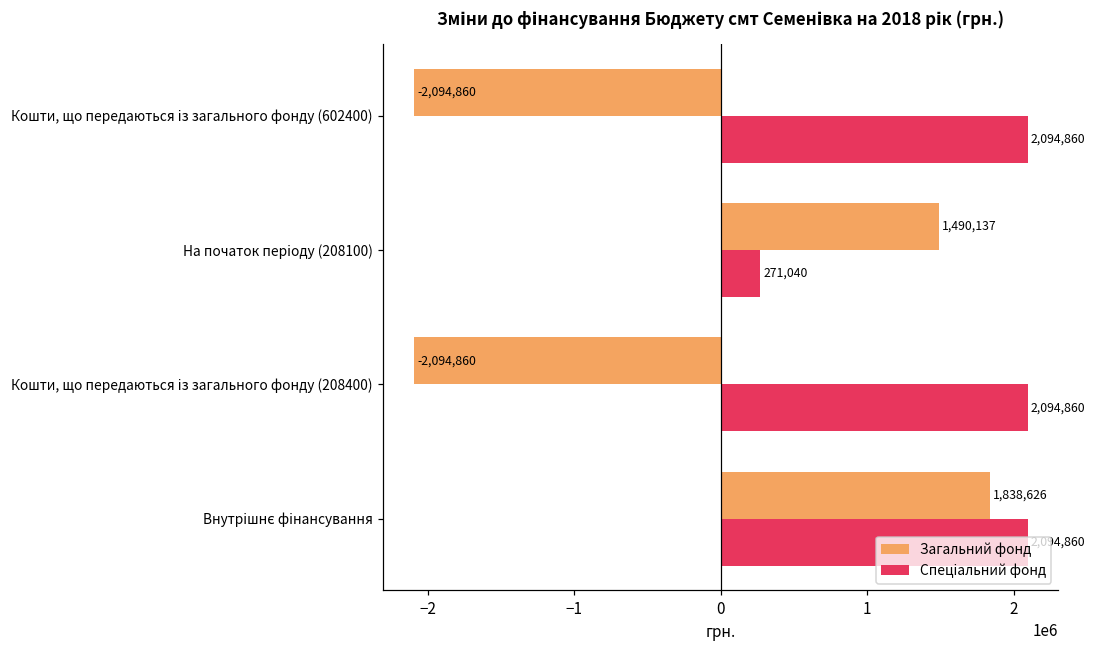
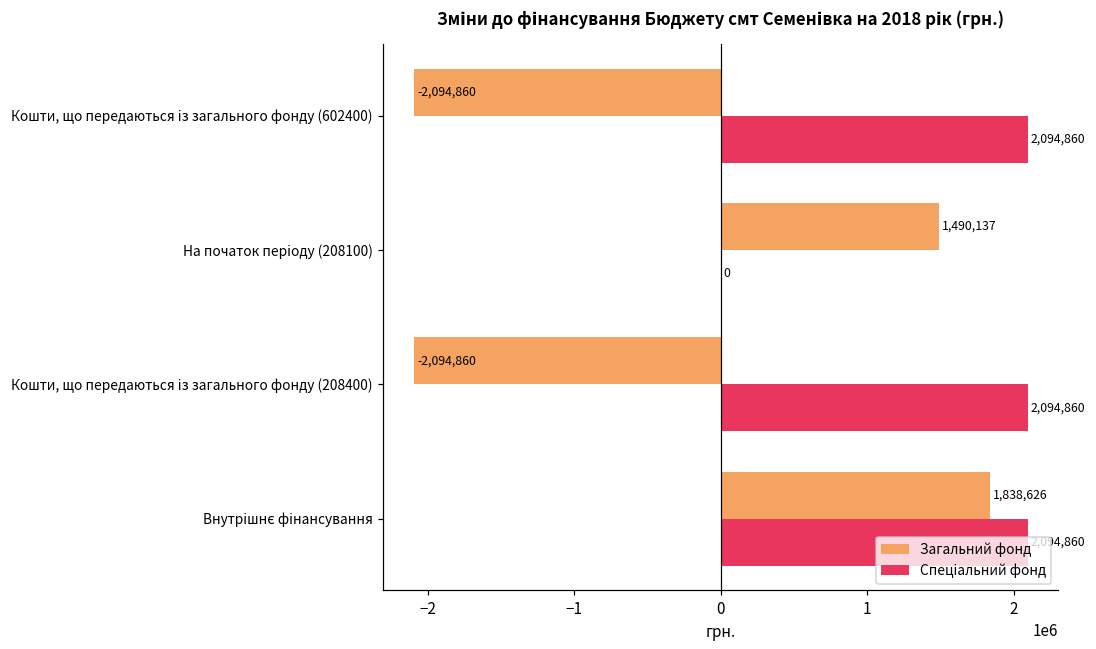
  {
    "Загальний фонд": {
      "Кошти, що передаються із загального фонду (602400)": "-2,094,860",
      "На початок періоду (208100)": "1,490,137",
      "Кошти, що передаються із загального фонду (208400)": "-2,094,860",
      "Внутрішнє фінансування": "1,838,626"
    },
    "Спеціальний фонд": {
      "Кошти, що передаються із загального фонду (602400)": "2,094,860",
-     "На початок періоду (208100)": "271,040",
+     "На початок періоду (208100)": "0",
      "Кошти, що передаються із загального фонду (208400)": "2,094,860"
    }
  }
